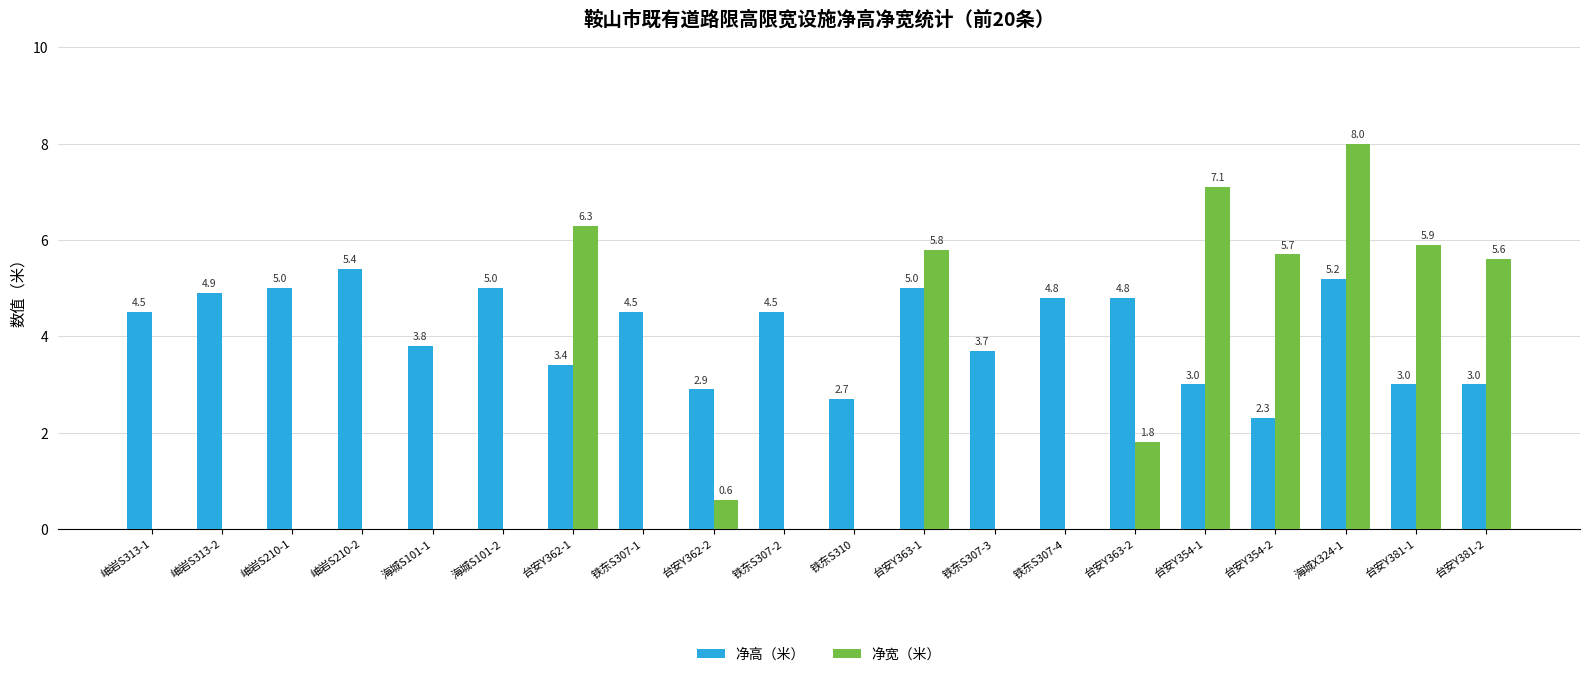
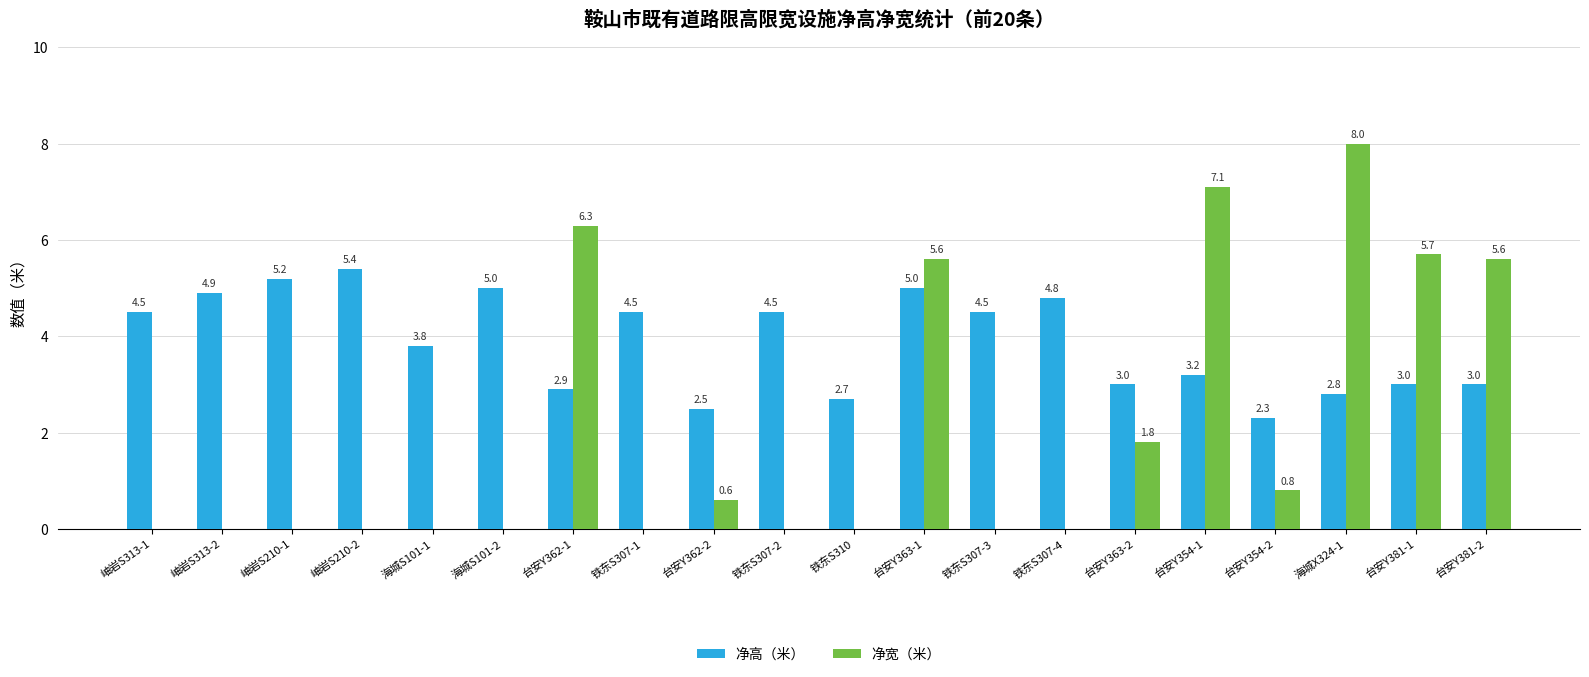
  {
    "净高（米）": {
      "岫岩S313-1": 4.5,
      "岫岩S313-2": 4.9,
-     "岫岩S210-1": 5.0,
+     "岫岩S210-1": 5.2,
      "岫岩S210-2": 5.4,
      "海城S101-1": 3.8,
      "海城S101-2": 5.0,
-     "台安Y362-1": 3.4,
+     "台安Y362-1": 2.9,
      "铁东S307-1": 4.5,
-     "台安Y362-2": 2.9,
+     "台安Y362-2": 2.5,
      "铁东S307-2": 4.5,
      "铁东S310": 2.7,
      "台安Y363-1": 5.0,
-     "铁东S307-3": 3.7,
+     "铁东S307-3": 4.5,
      "铁东S307-4": 4.8,
-     "台安Y363-2": 4.8,
-     "台安Y354-1": 3.0,
+     "台安Y363-2": 3.0,
+     "台安Y354-1": 3.2,
      "台安Y354-2": 2.3,
-     "海城X324-1": 5.2,
+     "海城X324-1": 2.8,
      "台安Y381-1": 3.0,
      "台安Y381-2": 3.0
    },
    "净宽（米）": {
      "台安Y362-1": 6.3,
      "台安Y362-2": 0.6,
-     "台安Y363-1": 5.8,
+     "台安Y363-1": 5.6,
      "台安Y363-2": 1.8,
      "台安Y354-1": 7.1,
-     "台安Y354-2": 5.7,
+     "台安Y354-2": 0.8,
      "海城X324-1": 8.0,
-     "台安Y381-1": 5.9,
+     "台安Y381-1": 5.7,
      "台安Y381-2": 5.6
    }
  }
